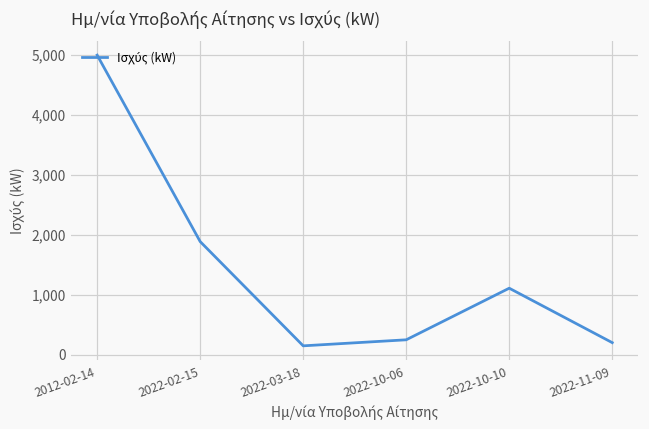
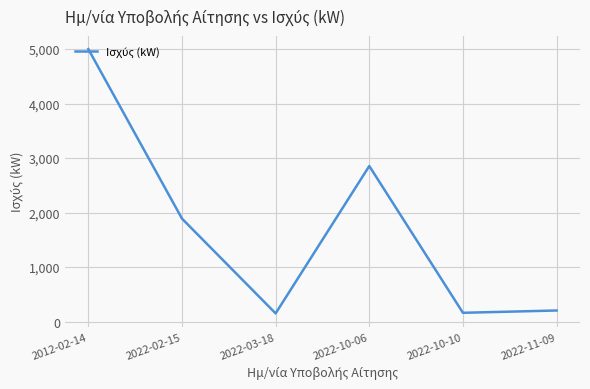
  {
    "2012-02-14": "5,000",
    "2022-02-15": "1,900",
    "2022-03-18": "100",
-   "2022-10-06": "200",
-   "2022-10-10": "1,100",
+   "2022-10-06": "2,900",
+   "2022-10-10": "200",
    "2022-11-09": "200"
  }
